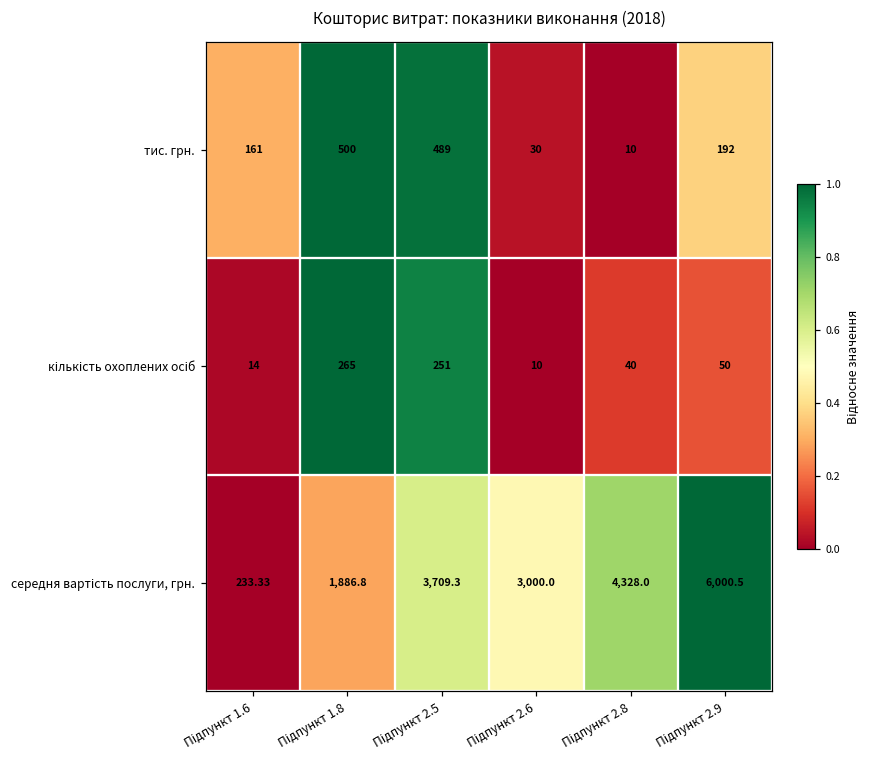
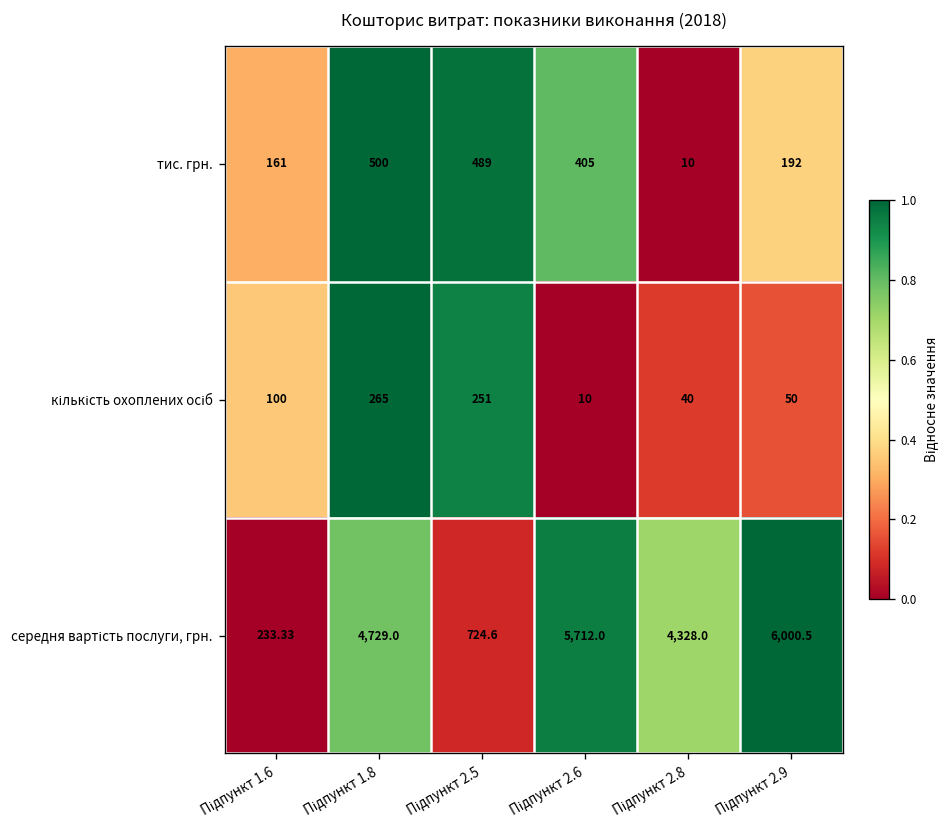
  {
    "тис. грн.": {
      "Підпункт 1.6": "161",
      "Підпункт 1.8": "500",
      "Підпункт 2.5": "489",
-     "Підпункт 2.6": "30",
+     "Підпункт 2.6": "405",
      "Підпункт 2.8": "10",
      "Підпункт 2.9": "192"
    },
    "кількість охоплених осіб": {
-     "Підпункт 1.6": "14",
+     "Підпункт 1.6": "100",
      "Підпункт 1.8": "265",
      "Підпункт 2.5": "251",
      "Підпункт 2.6": "10",
      "Підпункт 2.8": "40",
      "Підпункт 2.9": "50"
    },
    "середня вартість послуги, грн.": {
      "Підпункт 1.6": "233.33",
-     "Підпункт 1.8": "1,886.8",
-     "Підпункт 2.5": "3,709.3",
-     "Підпункт 2.6": "3,000.0",
+     "Підпункт 1.8": "4,729.0",
+     "Підпункт 2.5": "724.6",
+     "Підпункт 2.6": "5,712.0",
      "Підпункт 2.8": "4,328.0",
      "Підпункт 2.9": "6,000.5"
    }
  }
